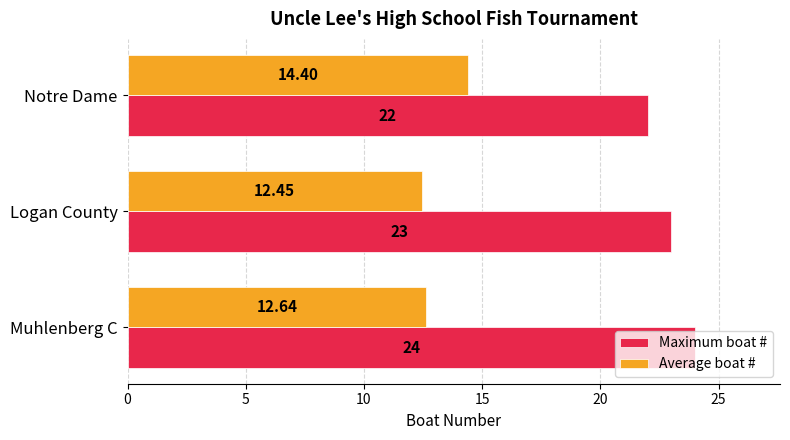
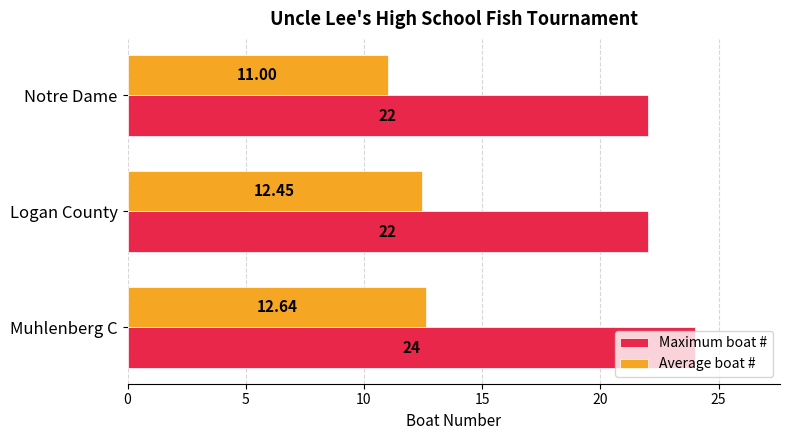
  {
    "Maximum boat #": {
      "Notre Dame": 22,
-     "Logan County": 23
+     "Logan County": 22
    },
    "Average boat #": {
-     "Notre Dame": 14.40,
+     "Notre Dame": 11.00,
      "Logan County": 12.45,
      "Muhlenberg C": 12.64
    }
  }
